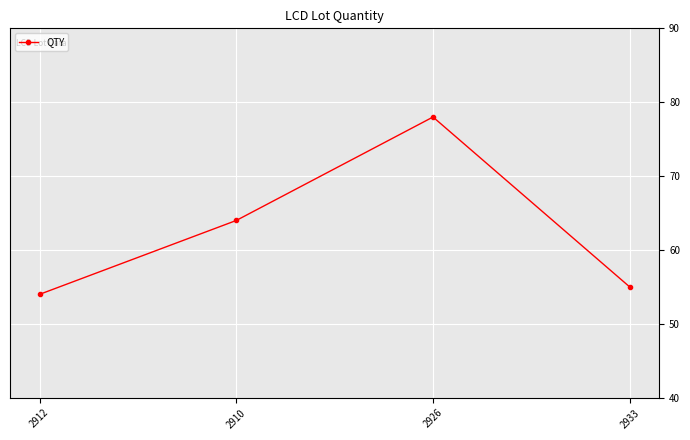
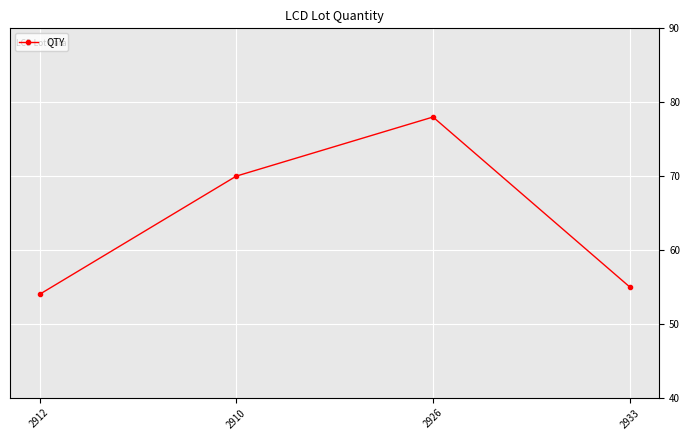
  {
    "2912": 54,
-   "2910": 64,
+   "2910": 70,
    "2926": 78,
    "2933": 55
  }
